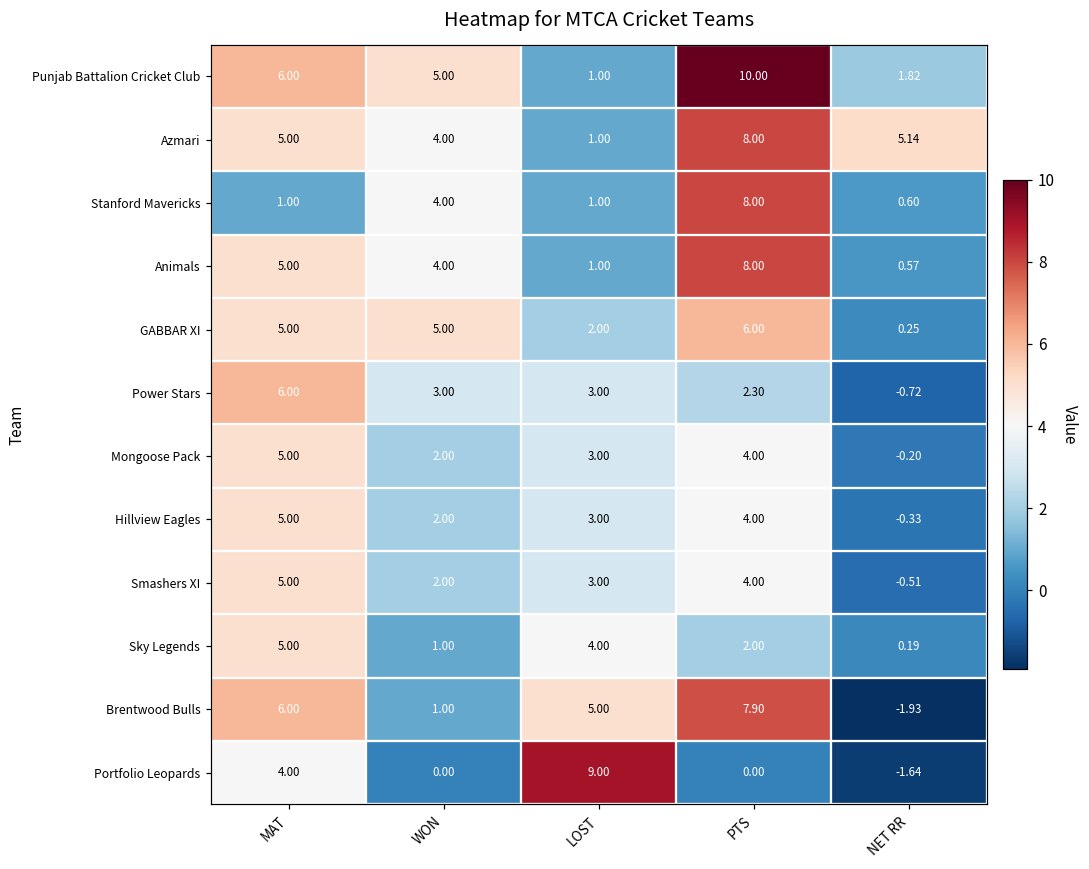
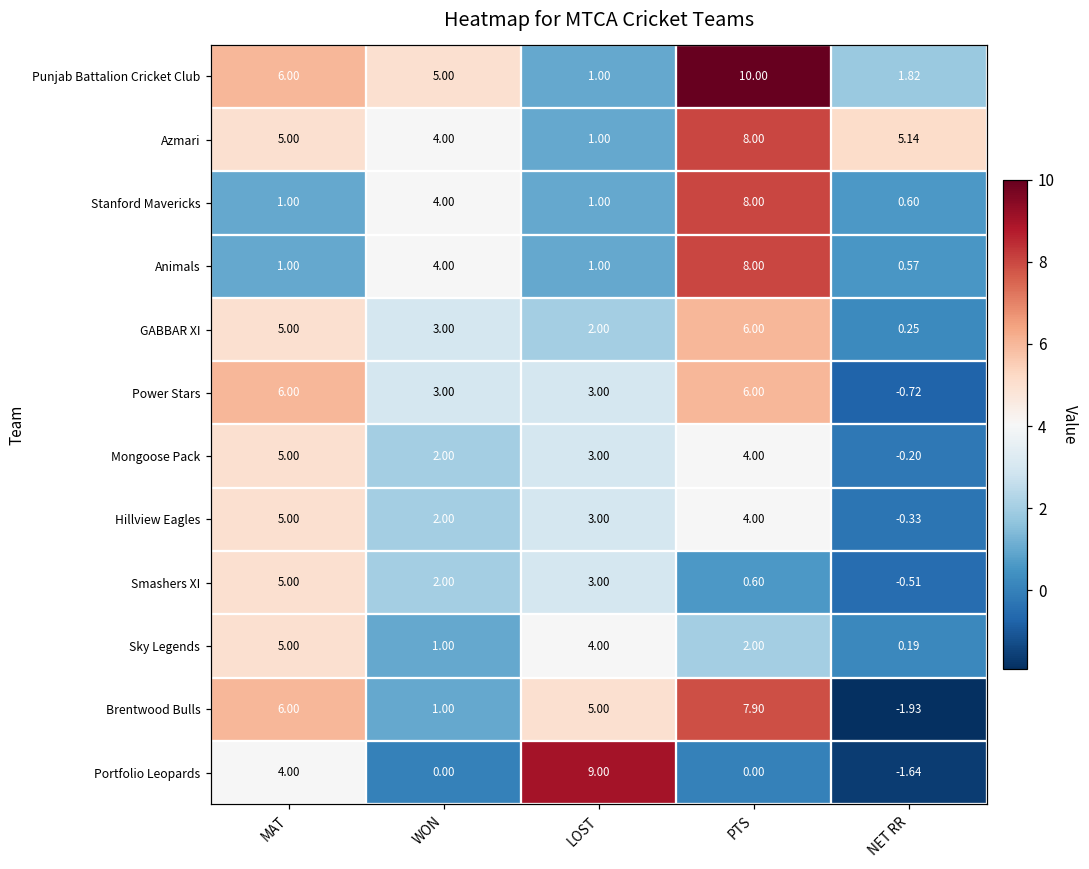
  {
    "Punjab Battalion Cricket Club": {
      "MAT": 6.00,
      "WON": 5.00,
      "LOST": 1.00,
      "PTS": 10.00,
      "NET RR": 1.82
    },
    "Azmari": {
      "MAT": 5.00,
      "WON": 4.00,
      "LOST": 1.00,
      "PTS": 8.00,
      "NET RR": 5.14
    },
    "Stanford Mavericks": {
      "MAT": 1.00,
      "WON": 4.00,
      "LOST": 1.00,
      "PTS": 8.00,
      "NET RR": 0.60
    },
    "Animals": {
-     "MAT": 5.00,
+     "MAT": 1.00,
      "WON": 4.00,
      "LOST": 1.00,
      "PTS": 8.00,
      "NET RR": 0.57
    },
    "GABBAR XI": {
      "MAT": 5.00,
-     "WON": 5.00,
+     "WON": 3.00,
      "LOST": 2.00,
      "PTS": 6.00,
      "NET RR": 0.25
    },
    "Power Stars": {
      "MAT": 6.00,
      "WON": 3.00,
      "LOST": 3.00,
-     "PTS": 2.30,
+     "PTS": 6.00,
      "NET RR": -0.72
    },
    "Mongoose Pack": {
      "MAT": 5.00,
      "WON": 2.00,
      "LOST": 3.00,
      "PTS": 4.00,
      "NET RR": -0.20
    },
    "Hillview Eagles": {
      "MAT": 5.00,
      "WON": 2.00,
      "LOST": 3.00,
      "PTS": 4.00,
      "NET RR": -0.33
    },
    "Smashers XI": {
      "MAT": 5.00,
      "WON": 2.00,
      "LOST": 3.00,
-     "PTS": 4.00,
+     "PTS": 0.60,
      "NET RR": -0.51
    },
    "Sky Legends": {
      "MAT": 5.00,
      "WON": 1.00,
      "LOST": 4.00,
      "PTS": 2.00,
      "NET RR": 0.19
    },
    "Brentwood Bulls": {
      "MAT": 6.00,
      "WON": 1.00,
      "LOST": 5.00,
      "PTS": 7.90,
      "NET RR": -1.93
    },
    "Portfolio Leopards": {
      "MAT": 4.00,
      "WON": 0.00,
      "LOST": 9.00,
      "PTS": 0.00,
      "NET RR": -1.64
    }
  }
